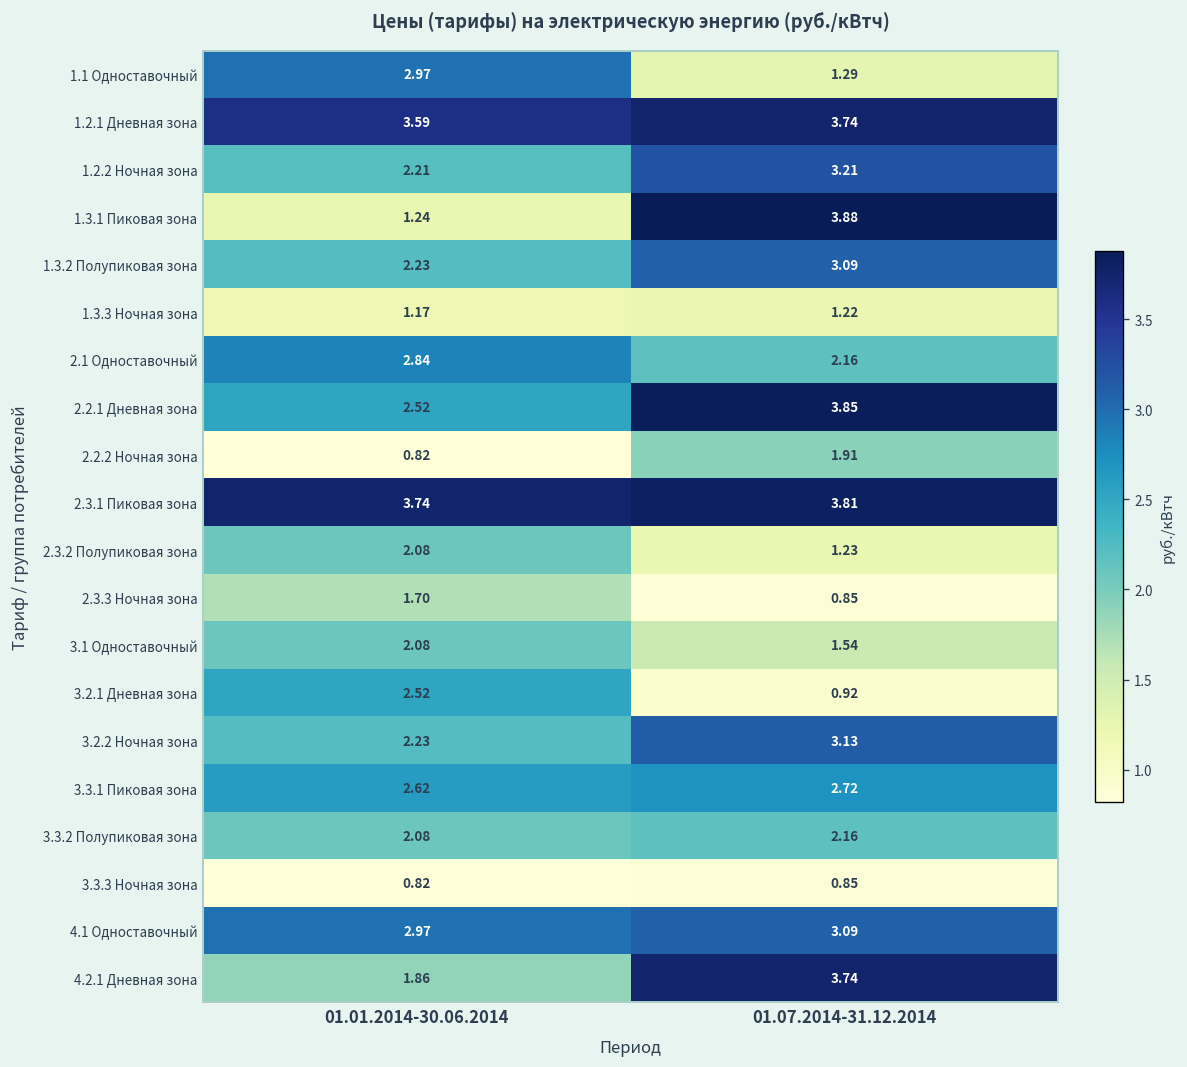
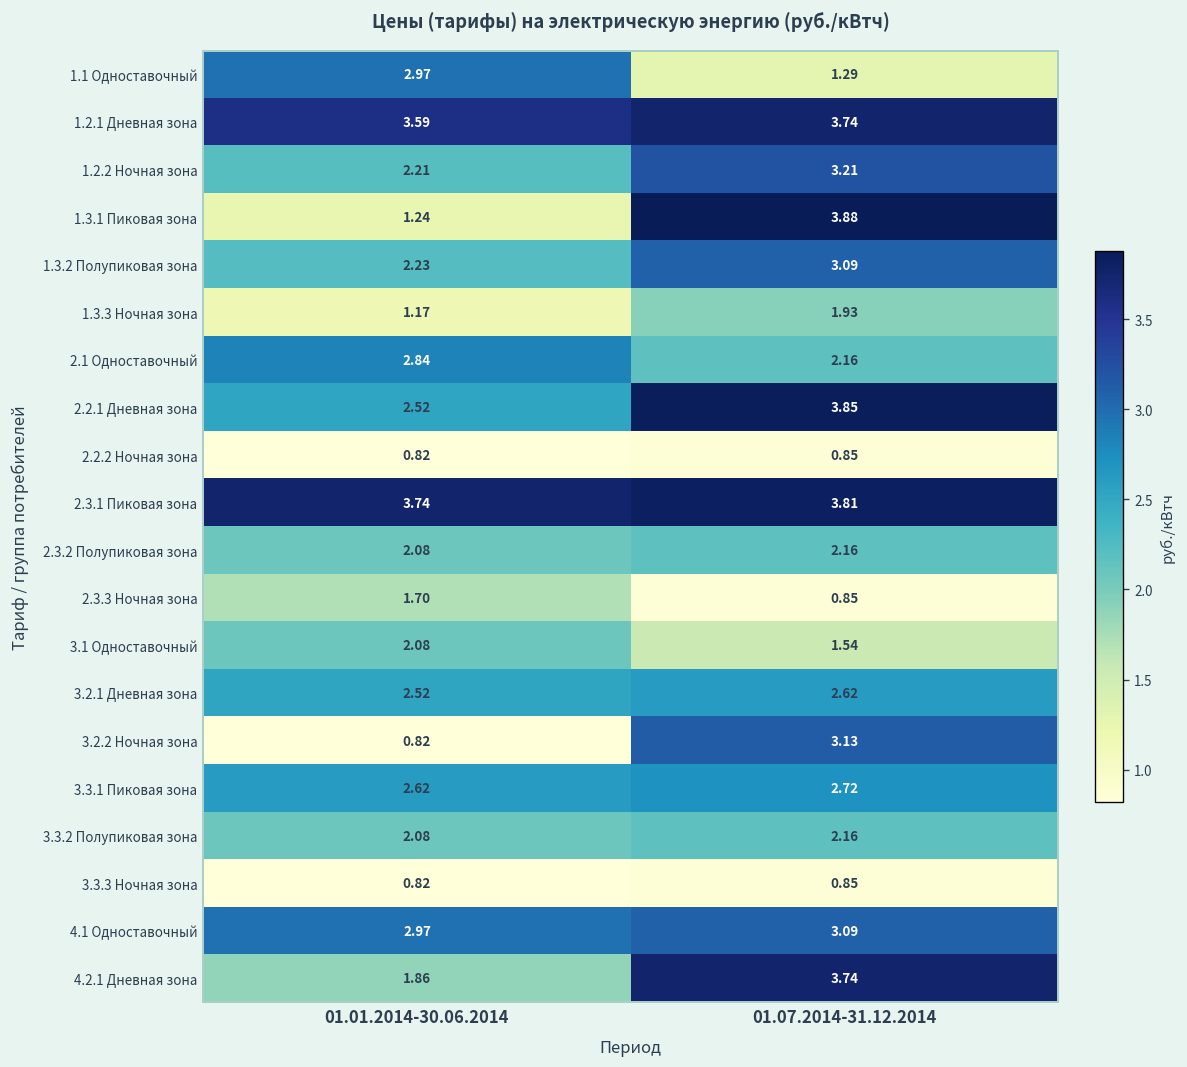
  {
    "1.1 Одноставочный": {
      "01.01.2014-30.06.2014": 2.97,
      "01.07.2014-31.12.2014": 1.29
    },
    "1.2.1 Дневная зона": {
      "01.01.2014-30.06.2014": 3.59,
      "01.07.2014-31.12.2014": 3.74
    },
    "1.2.2 Ночная зона": {
      "01.01.2014-30.06.2014": 2.21,
      "01.07.2014-31.12.2014": 3.21
    },
    "1.3.1 Пиковая зона": {
      "01.01.2014-30.06.2014": 1.24,
      "01.07.2014-31.12.2014": 3.88
    },
    "1.3.2 Полупиковая зона": {
      "01.01.2014-30.06.2014": 2.23,
      "01.07.2014-31.12.2014": 3.09
    },
    "1.3.3 Ночная зона": {
      "01.01.2014-30.06.2014": 1.17,
-     "01.07.2014-31.12.2014": 1.22
+     "01.07.2014-31.12.2014": 1.93
    },
    "2.1 Одноставочный": {
      "01.01.2014-30.06.2014": 2.84,
      "01.07.2014-31.12.2014": 2.16
    },
    "2.2.1 Дневная зона": {
      "01.01.2014-30.06.2014": 2.52,
      "01.07.2014-31.12.2014": 3.85
    },
    "2.2.2 Ночная зона": {
      "01.01.2014-30.06.2014": 0.82,
-     "01.07.2014-31.12.2014": 1.91
+     "01.07.2014-31.12.2014": 0.85
    },
    "2.3.1 Пиковая зона": {
      "01.01.2014-30.06.2014": 3.74,
      "01.07.2014-31.12.2014": 3.81
    },
    "2.3.2 Полупиковая зона": {
      "01.01.2014-30.06.2014": 2.08,
-     "01.07.2014-31.12.2014": 1.23
+     "01.07.2014-31.12.2014": 2.16
    },
    "2.3.3 Ночная зона": {
      "01.01.2014-30.06.2014": 1.70,
      "01.07.2014-31.12.2014": 0.85
    },
    "3.1 Одноставочный": {
      "01.01.2014-30.06.2014": 2.08,
      "01.07.2014-31.12.2014": 1.54
    },
    "3.2.1 Дневная зона": {
      "01.01.2014-30.06.2014": 2.52,
-     "01.07.2014-31.12.2014": 0.92
+     "01.07.2014-31.12.2014": 2.62
    },
    "3.2.2 Ночная зона": {
-     "01.01.2014-30.06.2014": 2.23,
+     "01.01.2014-30.06.2014": 0.82,
      "01.07.2014-31.12.2014": 3.13
    },
    "3.3.1 Пиковая зона": {
      "01.01.2014-30.06.2014": 2.62,
      "01.07.2014-31.12.2014": 2.72
    },
    "3.3.2 Полупиковая зона": {
      "01.01.2014-30.06.2014": 2.08,
      "01.07.2014-31.12.2014": 2.16
    },
    "3.3.3 Ночная зона": {
      "01.01.2014-30.06.2014": 0.82,
      "01.07.2014-31.12.2014": 0.85
    },
    "4.1 Одноставочный": {
      "01.01.2014-30.06.2014": 2.97,
      "01.07.2014-31.12.2014": 3.09
    },
    "4.2.1 Дневная зона": {
      "01.01.2014-30.06.2014": 1.86,
      "01.07.2014-31.12.2014": 3.74
    }
  }
